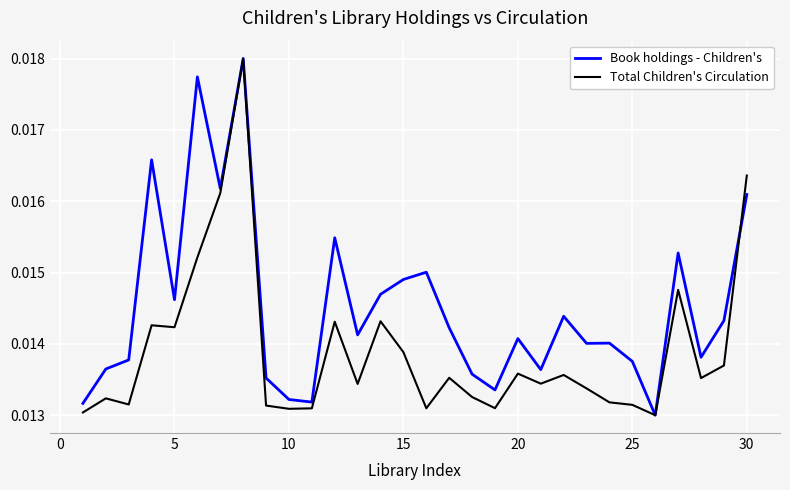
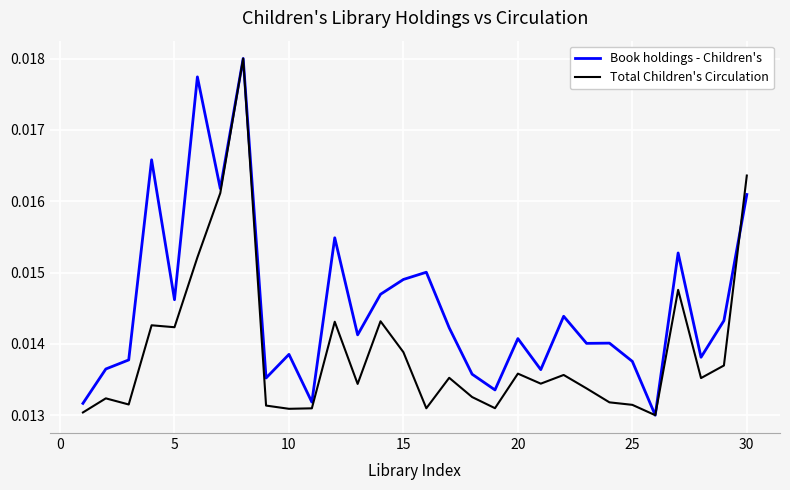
  {
    "Book holdings - Children's": {
      "5": 0.0146,
-     "10": 0.0132,
+     "10": 0.0139,
      "15": 0.0149,
      "20": 0.0141,
      "25": 0.0138,
      "30": 0.0161
    },
    "Total Children's Circulation": {
      "5": 0.0142,
      "10": 0.0131,
      "15": 0.0139,
      "20": 0.0136,
      "25": 0.0131,
      "30": 0.0164
    }
  }
